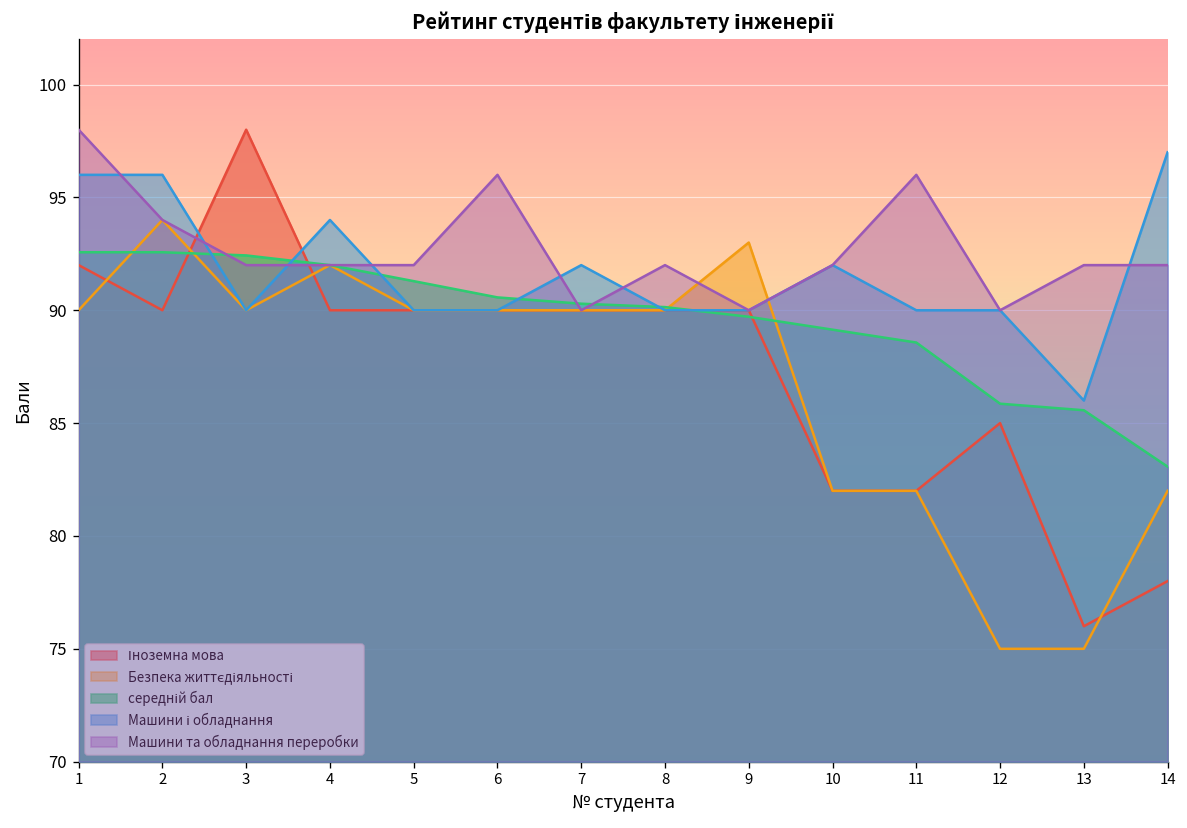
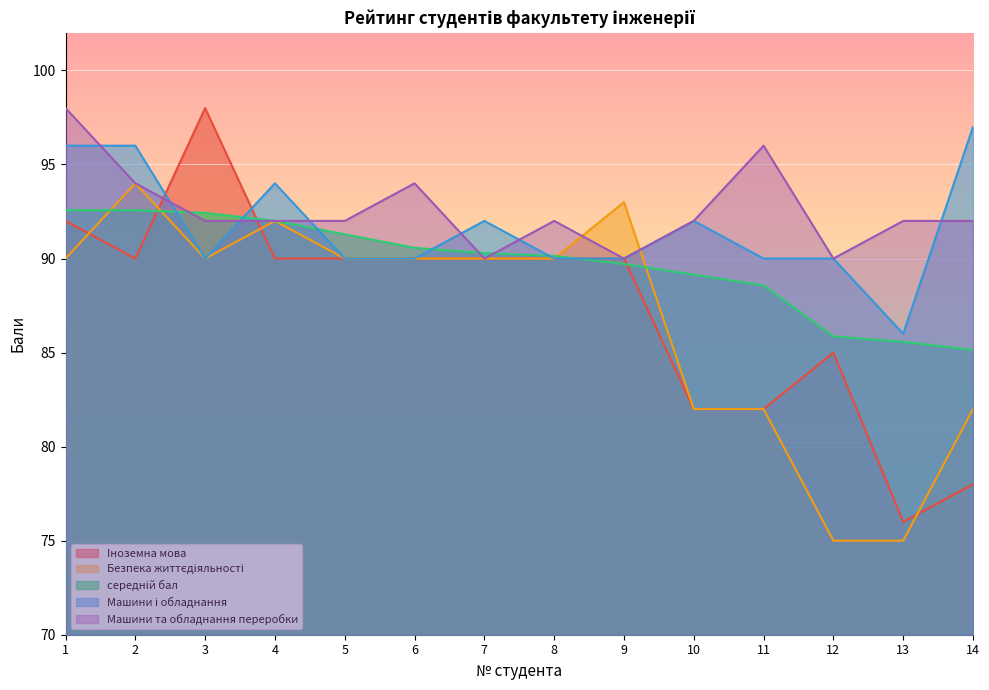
  {
    "Іноземна мова": {
      "1": 92.0,
      "2": 90.0,
      "3": 98.0,
      "4": 90.0,
      "12": 85.0,
      "13": 76.0,
      "14": 78.0
    },
    "Безпека життєдіяльності": {
      "1": 90.0,
      "9": 93.0,
      "12": 75.0,
      "13": 75.0,
      "14": 82.0
    },
    "середній бал": {
      "1": 92.6,
      "2": 92.6,
      "3": 92.4,
      "5": 91.3,
      "6": 90.6,
      "7": 90.3,
      "8": 90.1,
      "9": 89.7,
      "10": 89.1,
      "11": 88.6,
      "12": 85.9,
      "13": 85.6,
-     "14": 83.1
+     "14": 85.1
    },
    "Машини і обладнання": {
      "1": 96.0,
      "2": 96.0,
      "4": 94.0,
      "7": 92.0,
      "11": 90.0,
      "13": 86.0,
      "14": 97.0
    },
    "Машини та обладнання переробки": {
      "1": 98,
      "3": 92,
      "5": 92,
-     "6": 96,
+     "6": 94,
      "8": 92,
      "11": 96,
      "13": 92,
      "14": 92
    }
  }
